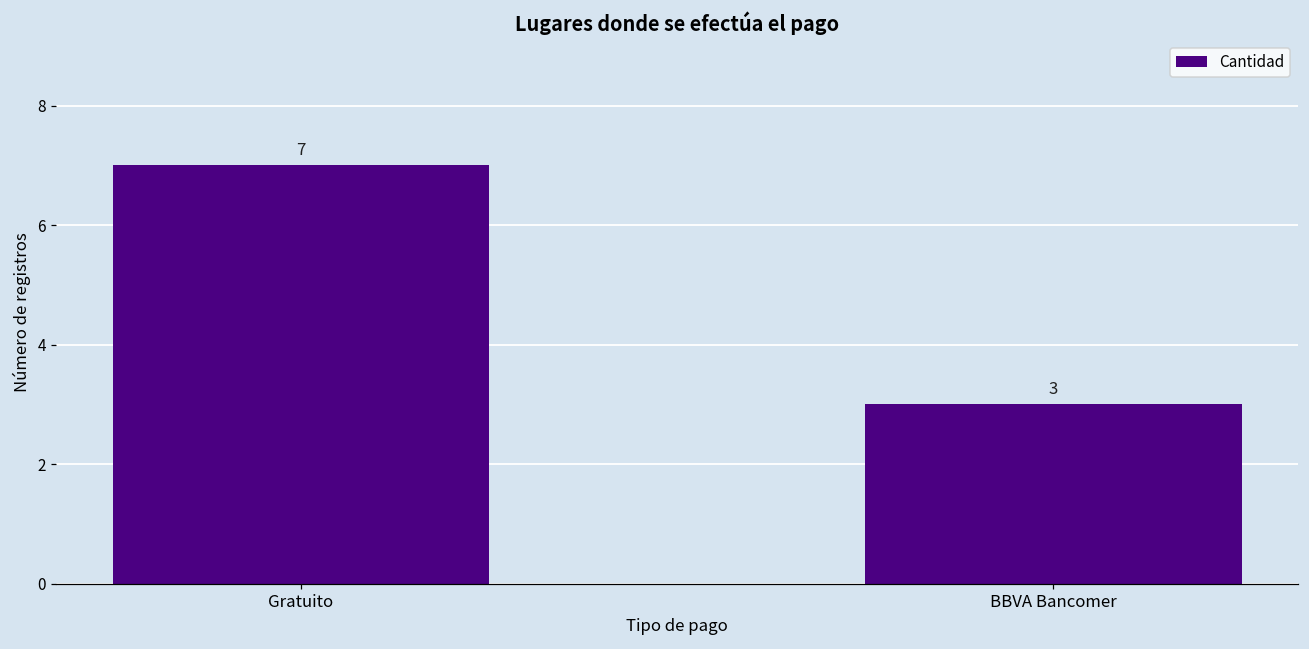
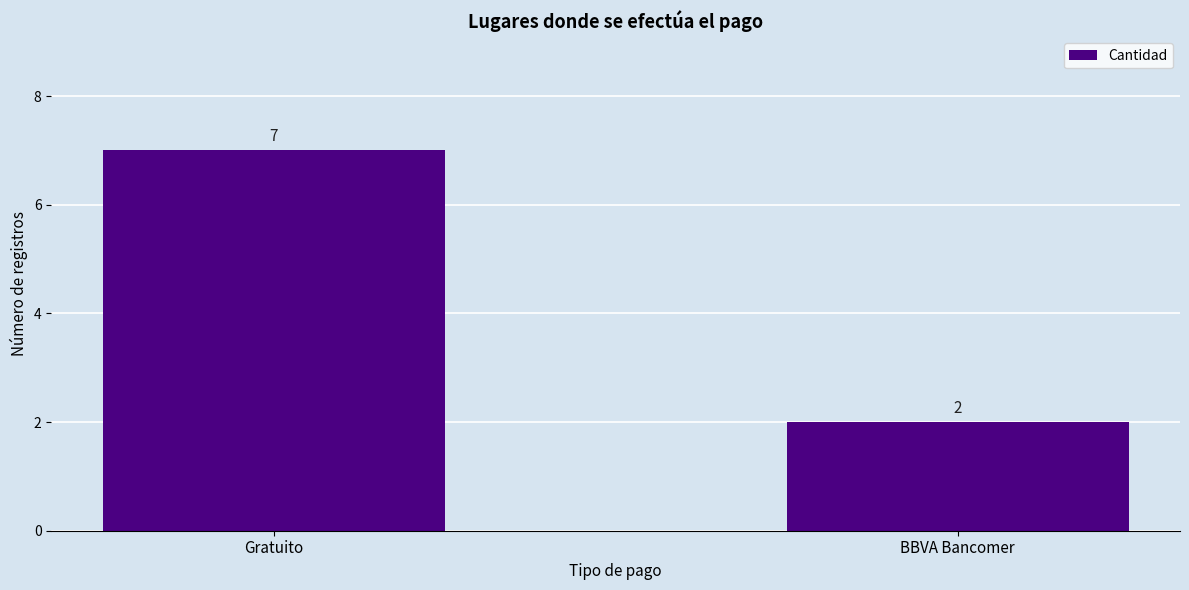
  {
    "Gratuito": 7,
-   "BBVA Bancomer": 3
+   "BBVA Bancomer": 2
  }
